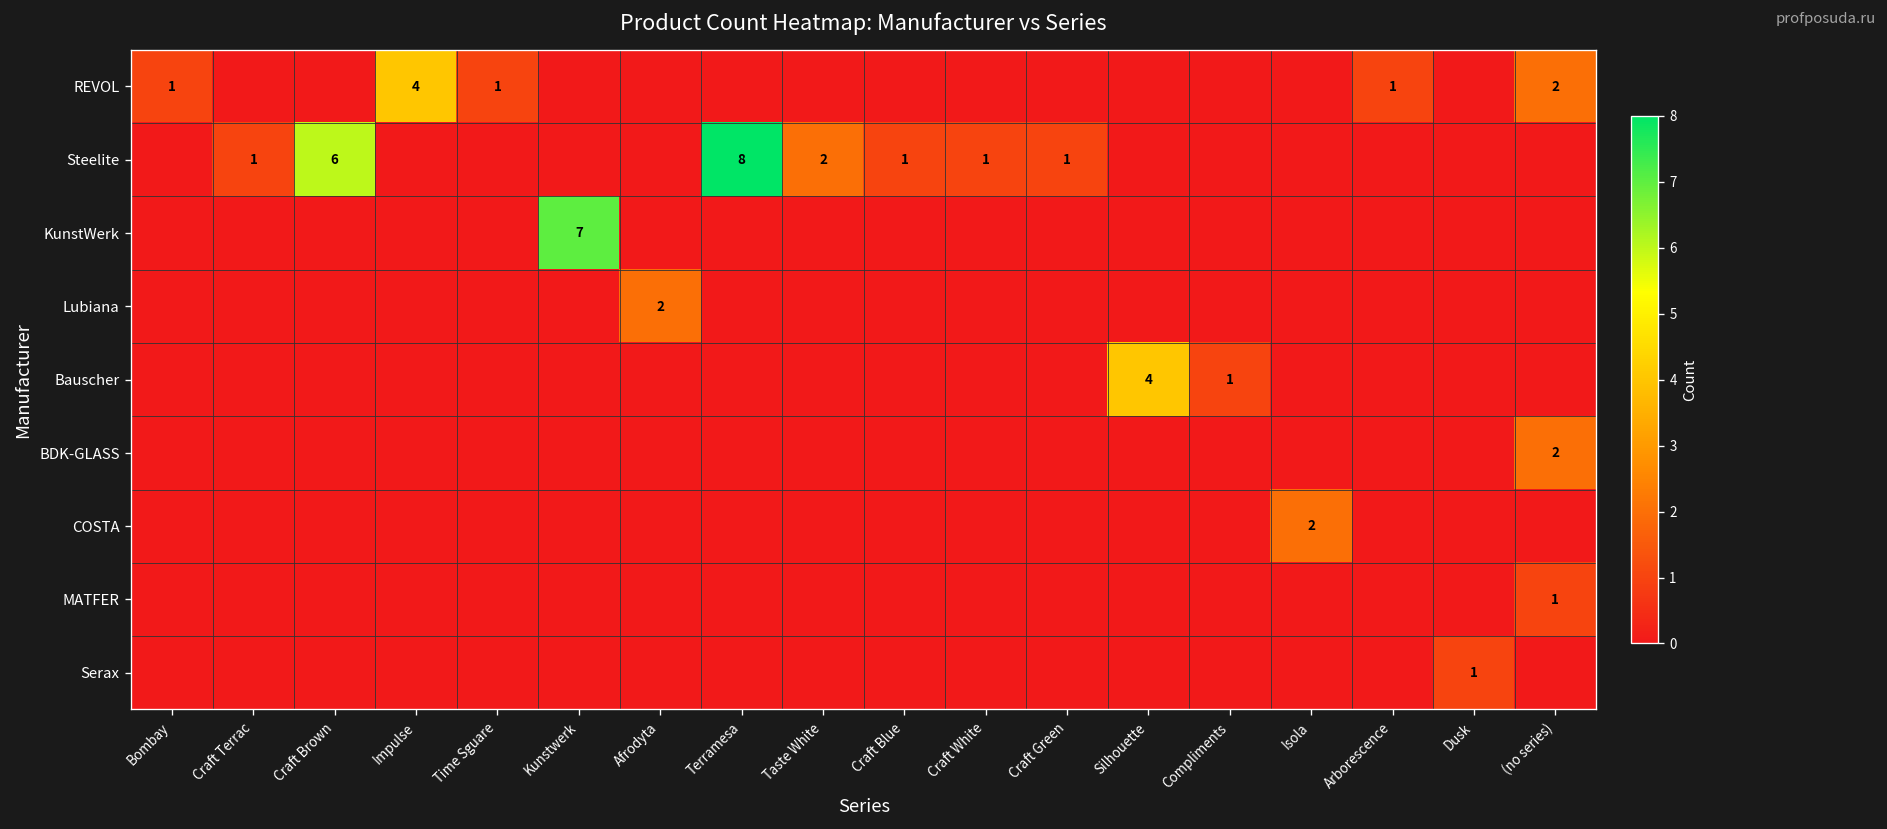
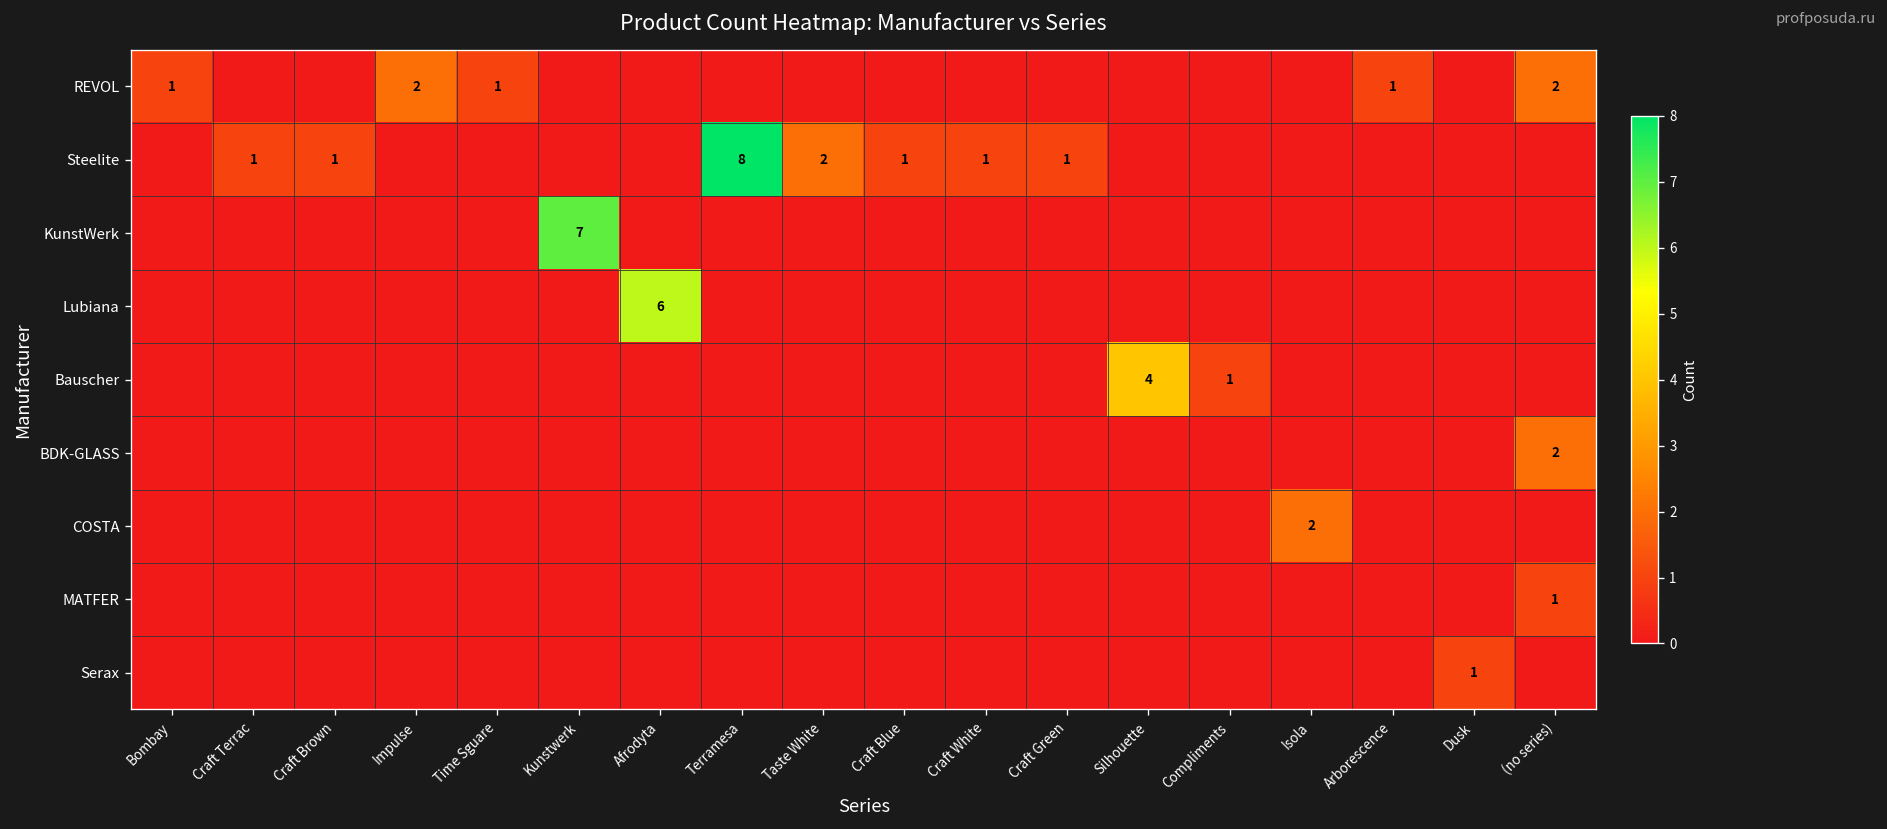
  {
    "REVOL": {
      "Bombay": 1,
-     "Impulse": 4,
+     "Impulse": 2,
      "Time Sguare": 1,
      "Arborescence": 1,
      "(no series)": 2
    },
    "Steelite": {
      "Craft Terrac": 1,
-     "Craft Brown": 6,
+     "Craft Brown": 1,
      "Terramesa": 8,
      "Taste White": 2,
      "Craft Blue": 1,
      "Craft White": 1,
      "Craft Green": 1
    },
    "KunstWerk": {
      "Kunstwerk": 7
    },
    "Lubiana": {
-     "Afrodyta": 2
+     "Afrodyta": 6
    },
    "Bauscher": {
      "Silhouette": 4,
      "Compliments": 1
    },
    "BDK-GLASS": {
      "(no series)": 2
    },
    "COSTA": {
      "Isola": 2
    },
    "MATFER": {
      "(no series)": 1
    },
    "Serax": {
      "Dusk": 1
    }
  }
